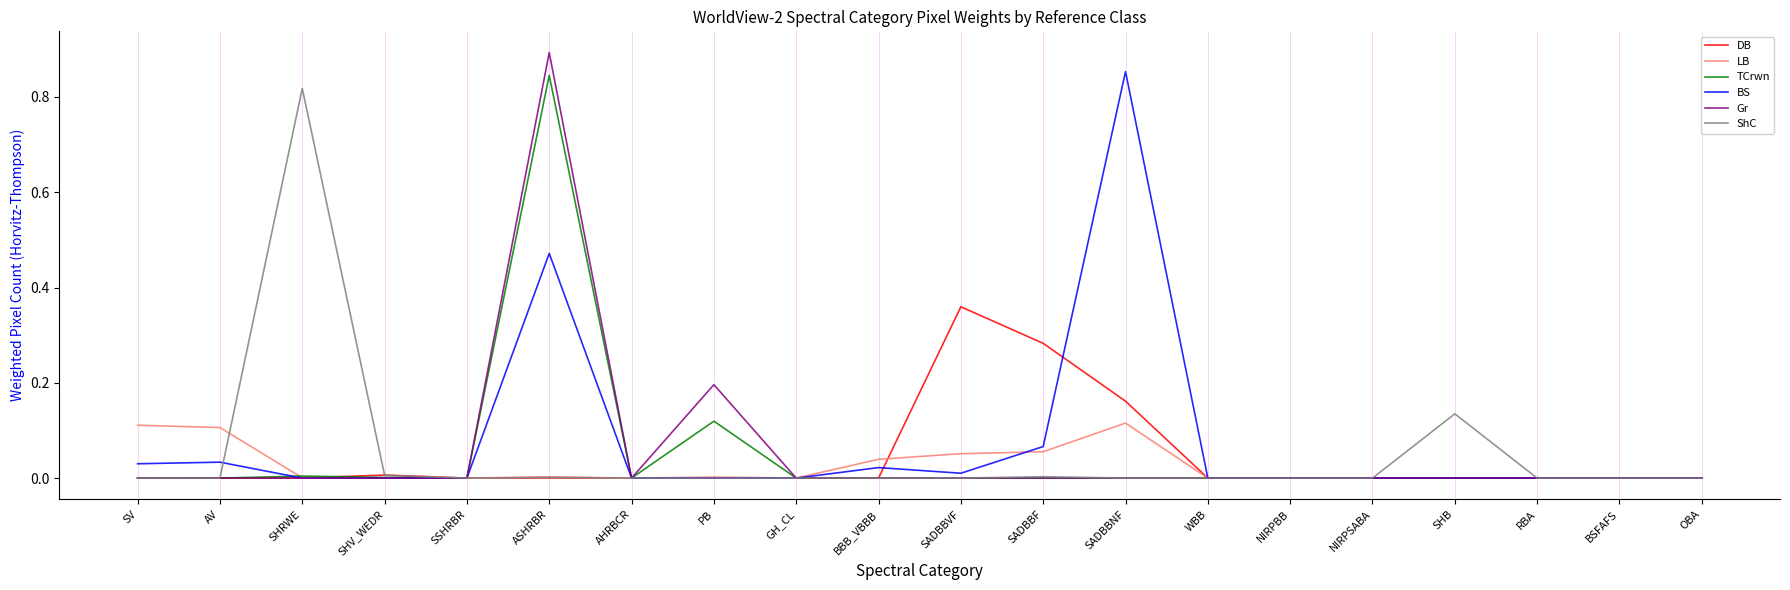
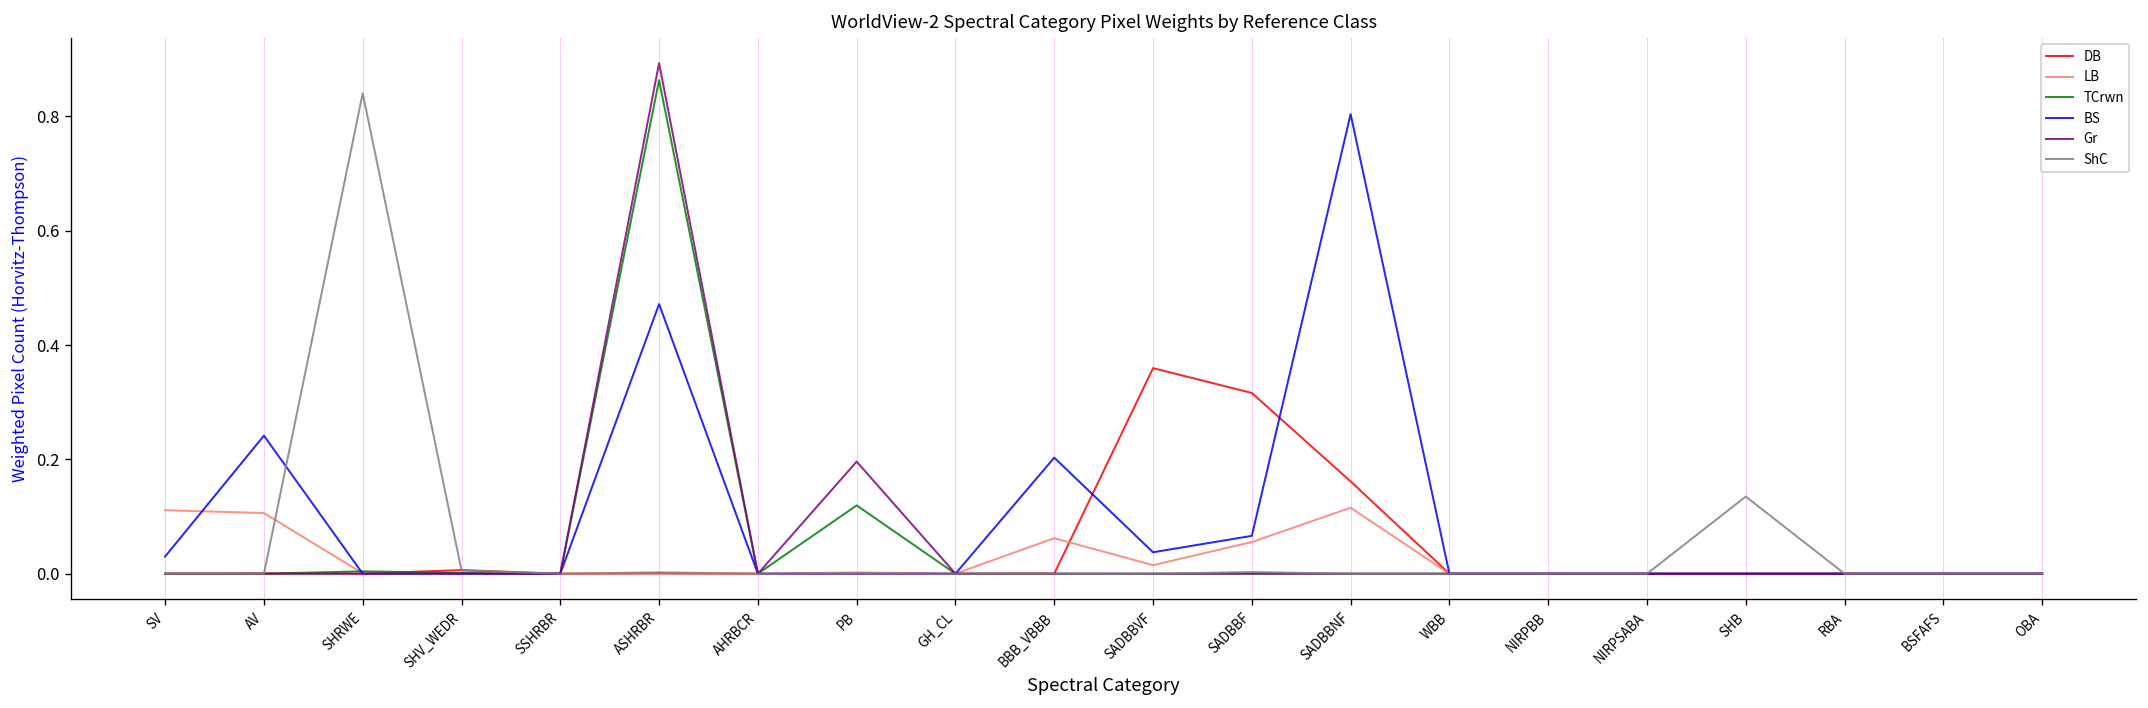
  {
    "DB": {
      "SADBBVF": 0.36,
-     "SADBBF": 0.28,
+     "SADBBF": 0.32,
      "SADBBNF": 0.16
    },
    "LB": {
      "SV": 0.11,
      "AV": 0.11,
-     "BBB_VBBB": 0.04,
-     "SADBBVF": 0.05,
+     "BBB_VBBB": 0.06,
+     "SADBBVF": 0.01,
      "SADBBF": 0.06,
      "SADBBNF": 0.12
    },
    "TCrwn": {
-     "ASHRBR": 0.85,
+     "ASHRBR": 0.86,
      "PB": 0.12
    },
    "BS": {
      "SV": 0.03,
-     "AV": 0.03,
+     "AV": 0.24,
      "ASHRBR": 0.47,
-     "BBB_VBBB": 0.02,
-     "SADBBVF": 0.01,
+     "BBB_VBBB": 0.20,
+     "SADBBVF": 0.04,
      "SADBBF": 0.07,
-     "SADBBNF": 0.85
+     "SADBBNF": 0.80
    },
    "Gr": {
      "ASHRBR": 0.89,
      "PB": 0.20
    },
    "ShC": {
-     "SHRWE": 0.82,
+     "SHRWE": 0.84,
      "SHB": 0.13
    }
  }
